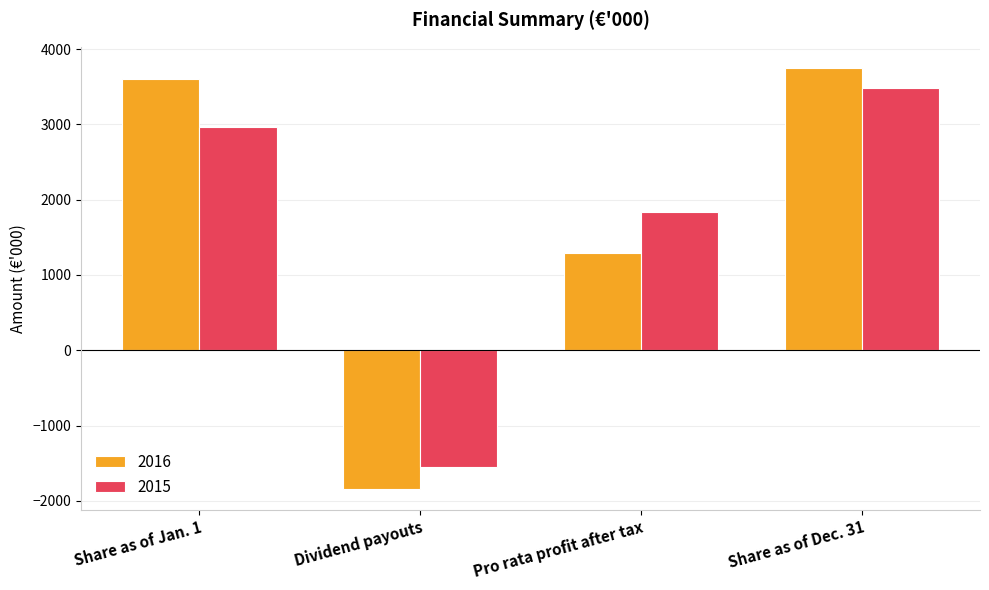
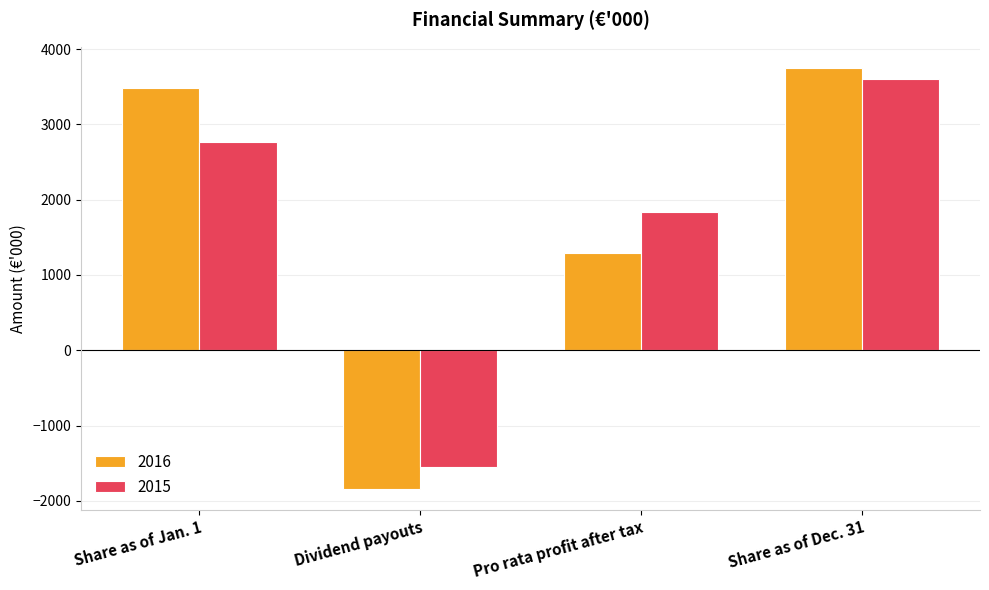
  {
    "2016": {
-     "Share as of Jan. 1": 3600,
+     "Share as of Jan. 1": 3500,
      "Dividend payouts": -1800,
      "Pro rata profit after tax": 1300,
      "Share as of Dec. 31": 3800
    },
    "2015": {
-     "Share as of Jan. 1": 3000,
+     "Share as of Jan. 1": 2800,
      "Dividend payouts": -1600,
      "Pro rata profit after tax": 1800,
-     "Share as of Dec. 31": 3500
+     "Share as of Dec. 31": 3600
    }
  }
